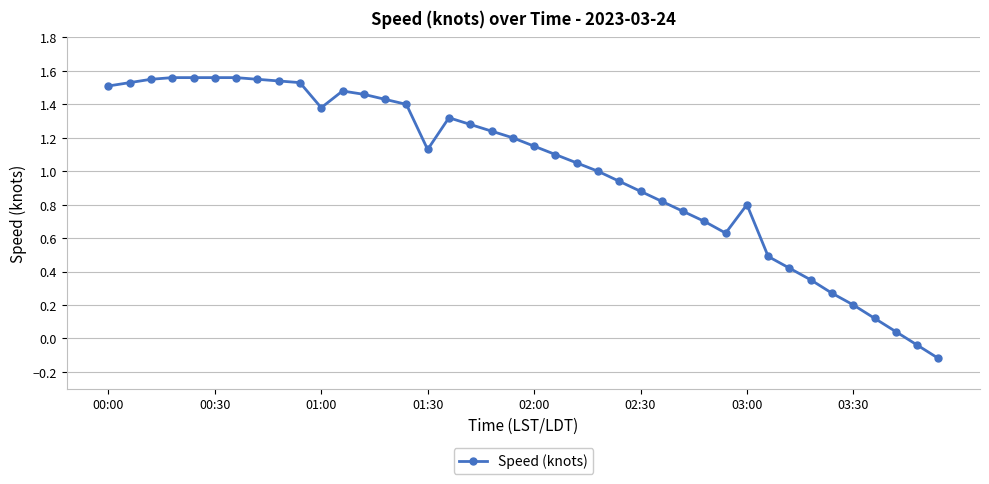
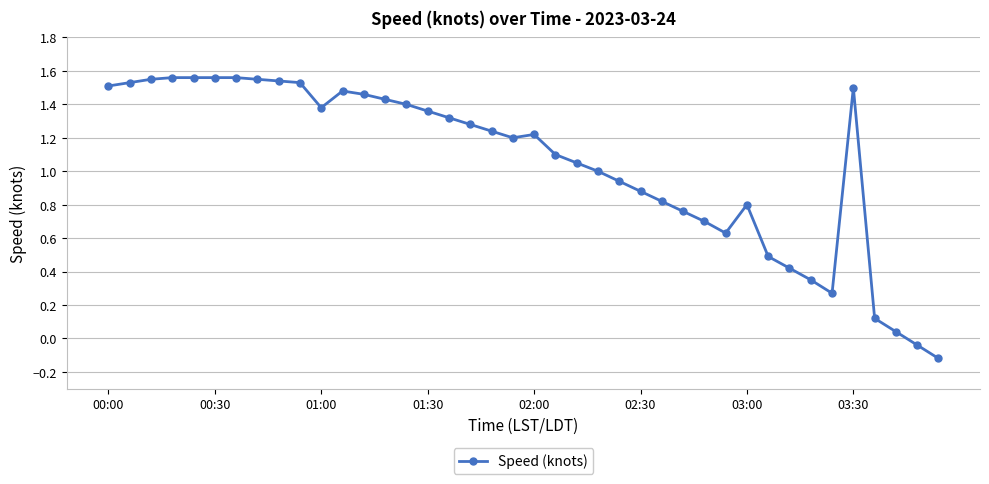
  {
    "00:00": 1.51,
    "00:30": 1.56,
    "01:00": 1.38,
-   "01:30": 1.13,
-   "02:00": 1.15,
+   "01:30": 1.36,
+   "02:00": 1.22,
    "02:30": 0.88,
    "03:00": 0.80,
-   "03:30": 0.2
+   "03:30": 1.5
  }
